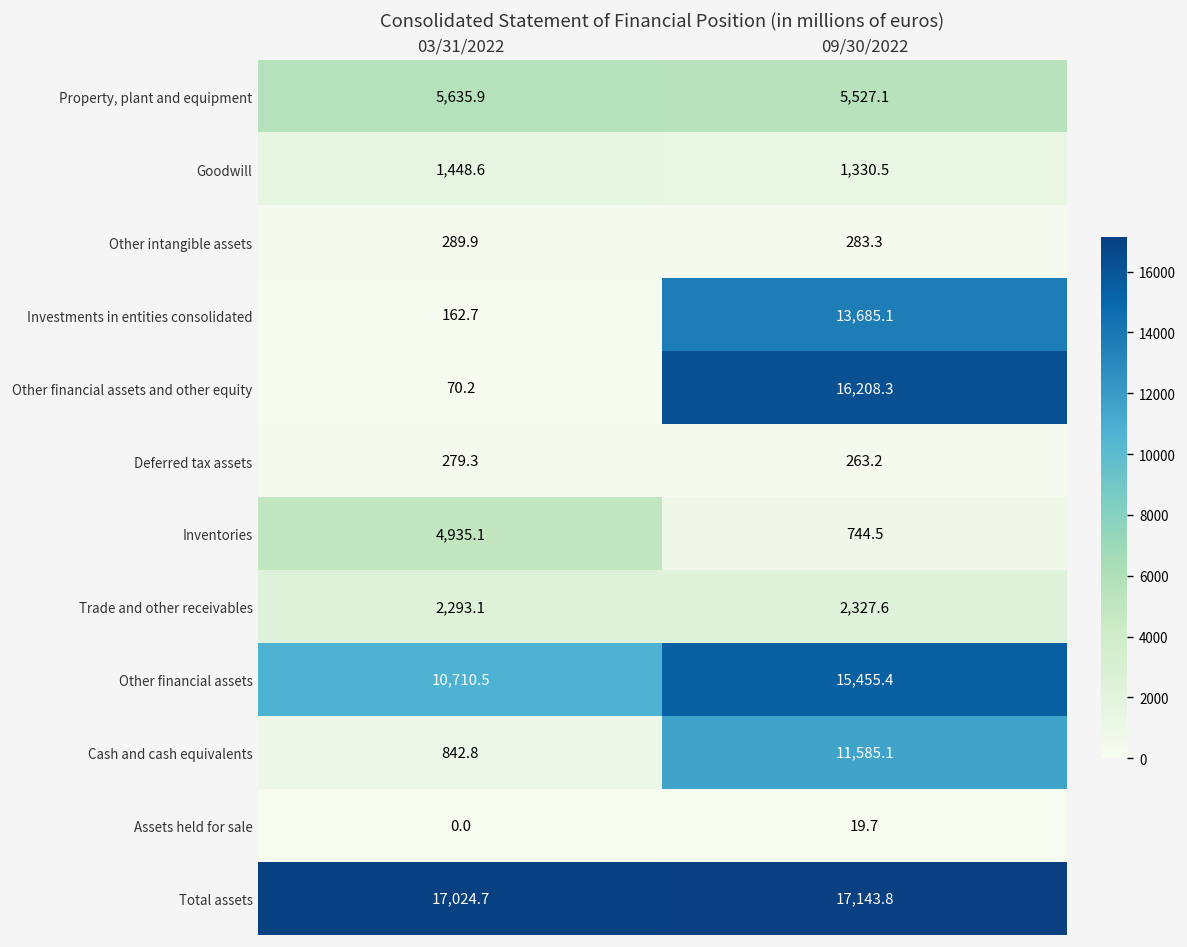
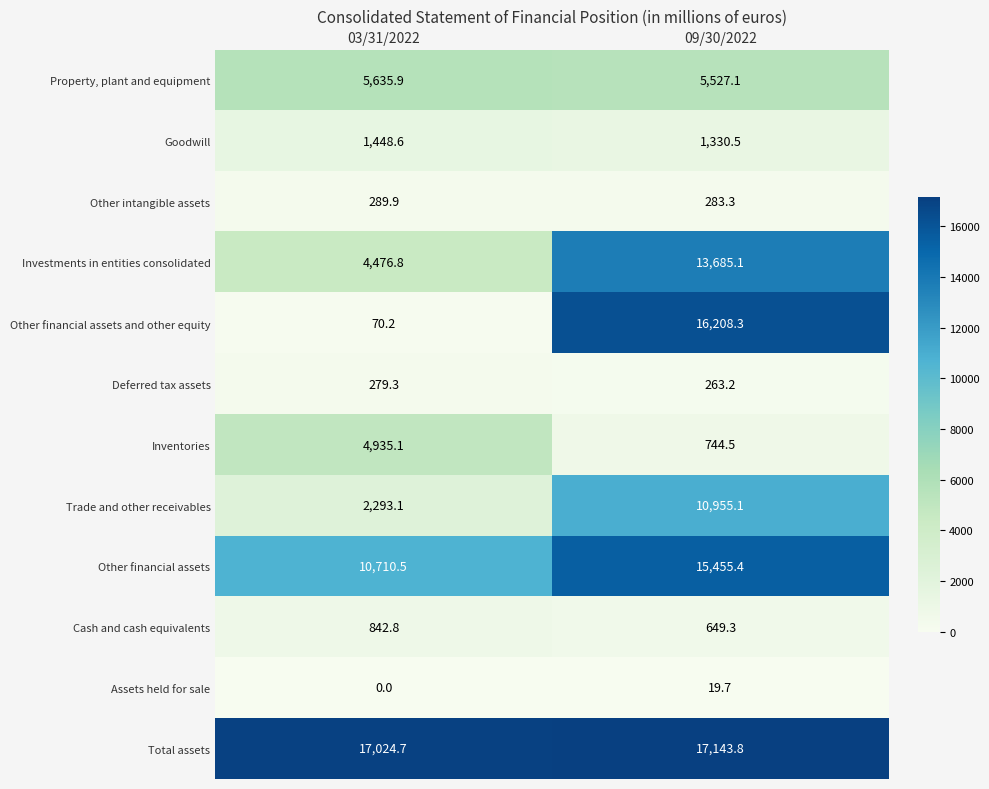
  {
    "Property, plant and equipment": {
      "03/31/2022": "5,635.9",
      "09/30/2022": "5,527.1"
    },
    "Goodwill": {
      "03/31/2022": "1,448.6",
      "09/30/2022": "1,330.5"
    },
    "Other intangible assets": {
      "03/31/2022": "289.9",
      "09/30/2022": "283.3"
    },
    "Investments in entities consolidated": {
-     "03/31/2022": "162.7",
+     "03/31/2022": "4,476.8",
      "09/30/2022": "13,685.1"
    },
    "Other financial assets and other equity": {
      "03/31/2022": "70.2",
      "09/30/2022": "16,208.3"
    },
    "Deferred tax assets": {
      "03/31/2022": "279.3",
      "09/30/2022": "263.2"
    },
    "Inventories": {
      "03/31/2022": "4,935.1",
      "09/30/2022": "744.5"
    },
    "Trade and other receivables": {
      "03/31/2022": "2,293.1",
-     "09/30/2022": "2,327.6"
+     "09/30/2022": "10,955.1"
    },
    "Other financial assets": {
      "03/31/2022": "10,710.5",
      "09/30/2022": "15,455.4"
    },
    "Cash and cash equivalents": {
      "03/31/2022": "842.8",
-     "09/30/2022": "11,585.1"
+     "09/30/2022": "649.3"
    },
    "Assets held for sale": {
      "03/31/2022": "0.0",
      "09/30/2022": "19.7"
    },
    "Total assets": {
      "03/31/2022": "17,024.7",
      "09/30/2022": "17,143.8"
    }
  }
